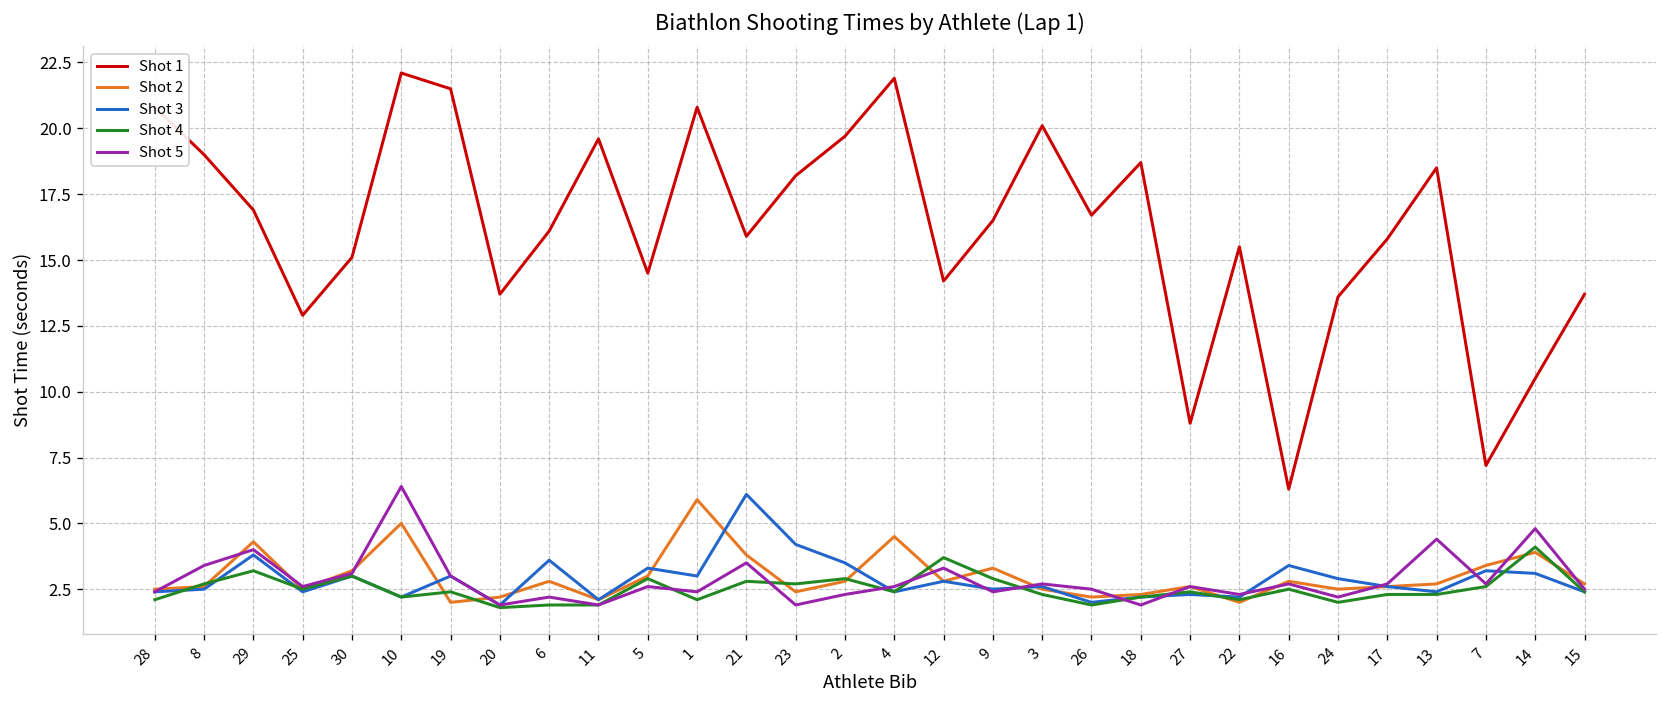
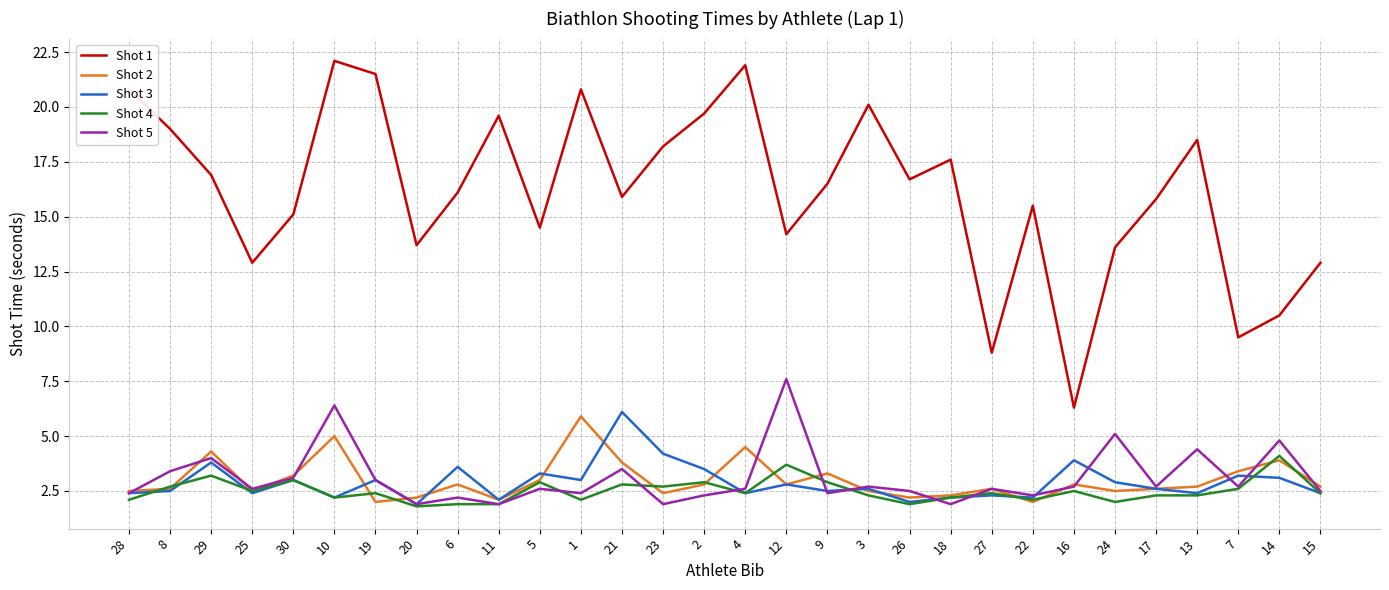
  {
    "Shot 1": {
      "8": 19.0,
      "29": 16.9,
      "25": 12.9,
      "30": 15.1,
      "10": 22.1,
      "19": 21.5,
      "20": 13.7,
      "6": 16.1,
      "11": 19.6,
      "5": 14.5,
      "1": 20.8,
      "21": 15.9,
      "23": 18.2,
      "2": 19.7,
      "4": 21.9,
      "12": 14.2,
      "9": 16.5,
      "3": 20.1,
      "26": 16.7,
-     "18": 18.7,
+     "18": 17.6,
      "27": 8.8,
      "22": 15.5,
      "16": 6.3,
      "24": 13.6,
      "17": 15.8,
      "13": 18.5,
-     "7": 7.2,
+     "7": 9.5,
      "14": 10.5,
-     "15": 13.7
+     "15": 12.9
    },
    "Shot 2": {
      "29": 4.3,
      "10": 5.0,
      "19": 2.0,
      "20": 2.2,
      "6": 2.8,
      "1": 5.9,
      "21": 3.8,
      "23": 2.4,
      "4": 4.5,
      "9": 3.3,
      "26": 2.2,
      "24": 2.5,
      "13": 2.7,
      "7": 3.4,
      "14": 3.9,
      "15": 2.7
    },
    "Shot 3": {
      "29": 3.8,
      "6": 3.6,
      "5": 3.3,
      "1": 3.0,
      "21": 6.1,
      "23": 4.2,
      "2": 3.5,
-     "16": 3.4,
+     "16": 3.9,
      "24": 2.9,
      "7": 3.2,
      "14": 3.1
    },
    "Shot 4": {
      "28": 2.1,
      "29": 3.2,
      "19": 2.4,
      "6": 1.9,
      "1": 2.1,
      "21": 2.8,
      "23": 2.7,
      "12": 3.7,
      "9": 2.9,
      "3": 2.3,
      "16": 2.5,
      "24": 2.0,
      "17": 2.3,
      "14": 4.1
    },
    "Shot 5": {
      "8": 3.4,
      "29": 4.0,
      "10": 6.4,
      "6": 2.2,
      "5": 2.6,
      "1": 2.4,
      "21": 3.5,
      "23": 1.9,
      "2": 2.3,
      "4": 2.6,
-     "12": 3.3,
+     "12": 7.6,
      "26": 2.5,
      "18": 1.9,
-     "24": 2.2,
+     "24": 5.1,
      "13": 4.4,
      "14": 4.8
    }
  }
